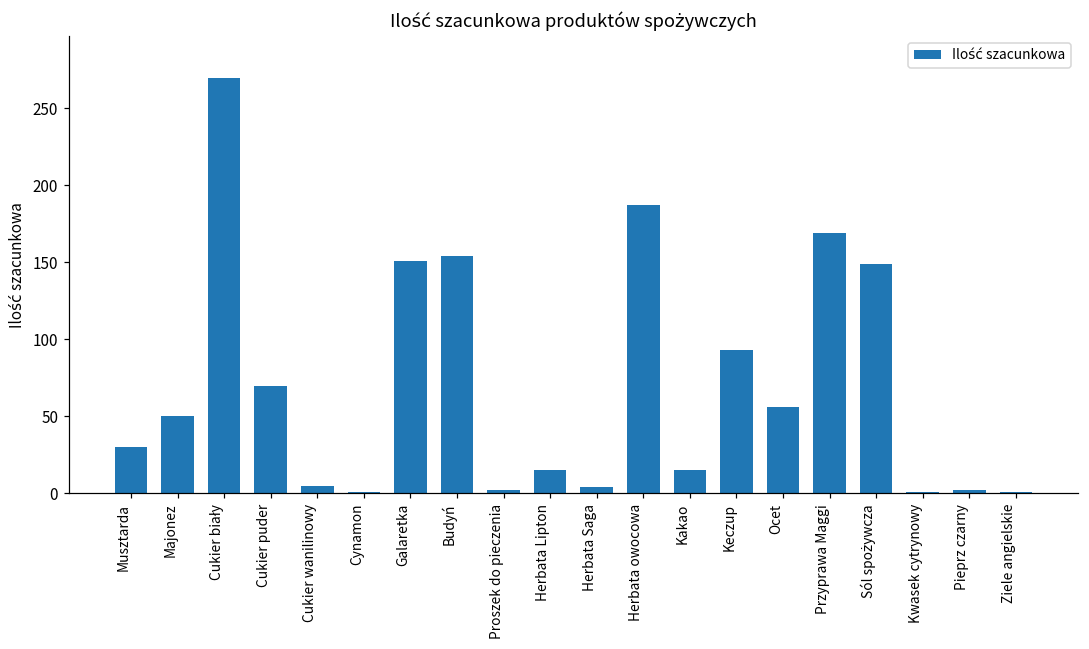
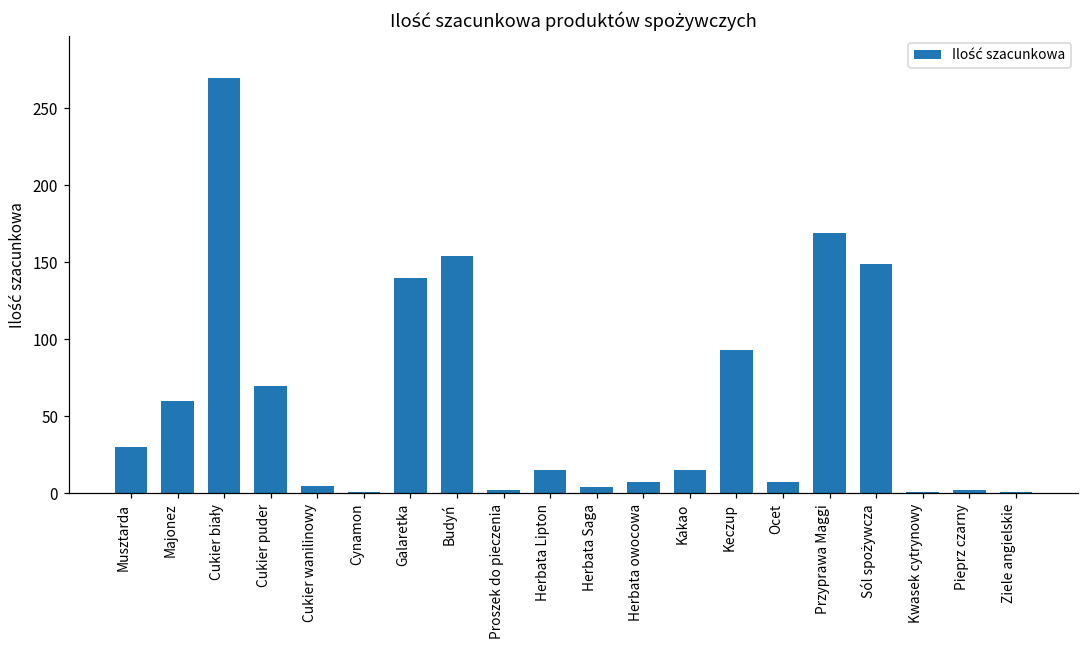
  {
    "Musztarda": 30,
-   "Majonez": 50,
+   "Majonez": 60,
    "Cukier biały": 270,
    "Cukier puder": 70,
    "Cukier wanilinowy": 5,
-   "Galaretka": 151,
+   "Galaretka": 140,
    "Budyń": 154,
    "Proszek do pieczenia": 2,
    "Herbata Lipton": 15,
    "Herbata Saga": 4,
-   "Herbata owocowa": 187,
+   "Herbata owocowa": 7,
    "Kakao": 15,
    "Keczup": 93,
-   "Ocet": 56,
+   "Ocet": 7,
    "Przyprawa Maggi": 169,
    "Sól spożywcza": 149,
    "Pieprz czarny": 2
  }
